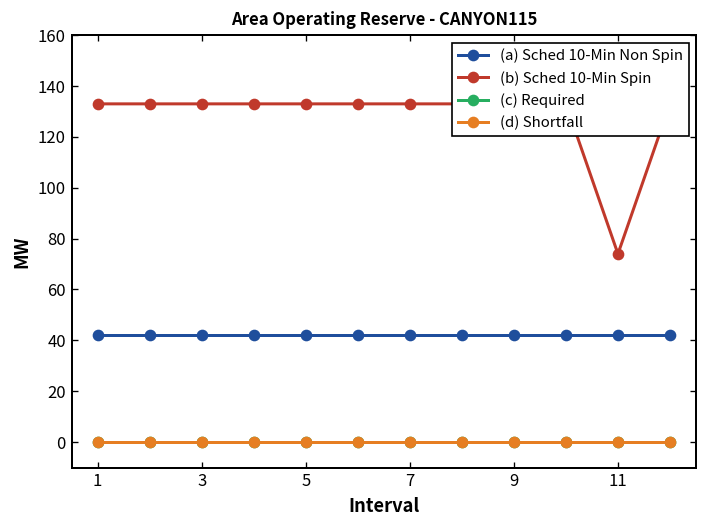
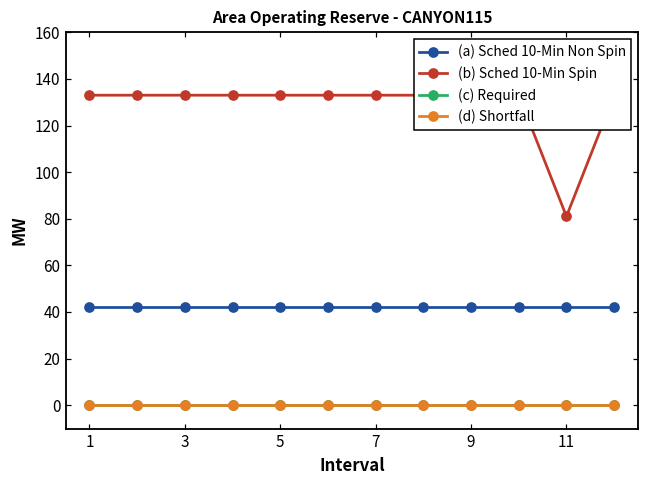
  {
    "(a) Sched 10-Min Non Spin": {
      "1": 42,
      "3": 42,
      "5": 42,
      "7": 42,
      "9": 42,
      "11": 42
    },
    "(b) Sched 10-Min Spin": {
      "1": 133,
      "3": 133,
      "5": 133,
      "7": 133,
-     "11": 74
+     "11": 81
    },
    "(d) Shortfall": {
      "1": 0,
      "3": 0,
      "5": 0,
      "7": 0,
      "9": 0,
      "11": 0
    }
  }
